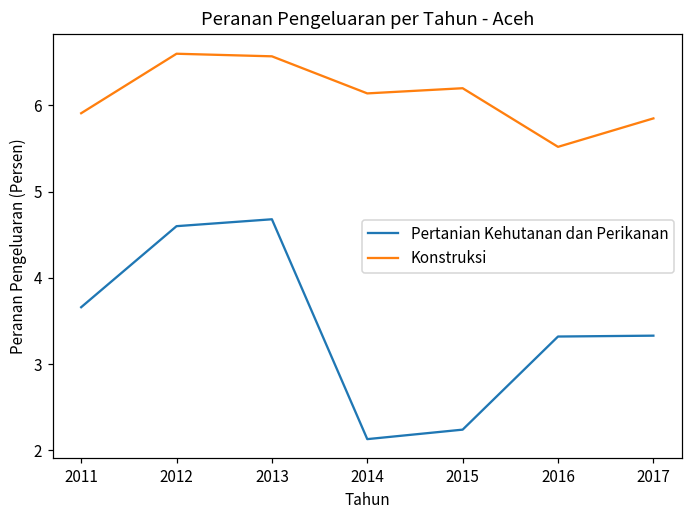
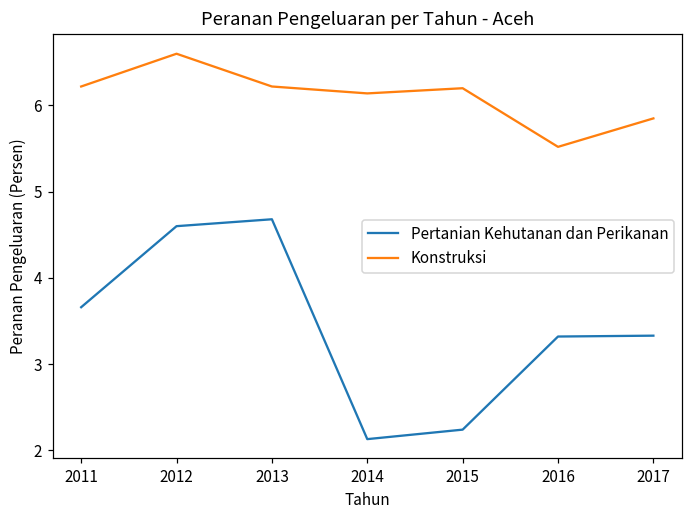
  {
    "Pertanian Kehutanan dan Perikanan": {
      "2011": 3.7,
      "2012": 4.6,
      "2013": 4.7,
      "2014": 2.1,
      "2015": 2.2,
      "2016": 3.3,
      "2017": 3.3
    },
    "Konstruksi": {
-     "2011": 5.9,
+     "2011": 6.2,
      "2012": 6.6,
-     "2013": 6.6,
+     "2013": 6.2,
      "2014": 6.1,
      "2015": 6.2,
      "2016": 5.5,
      "2017": 5.9
    }
  }
